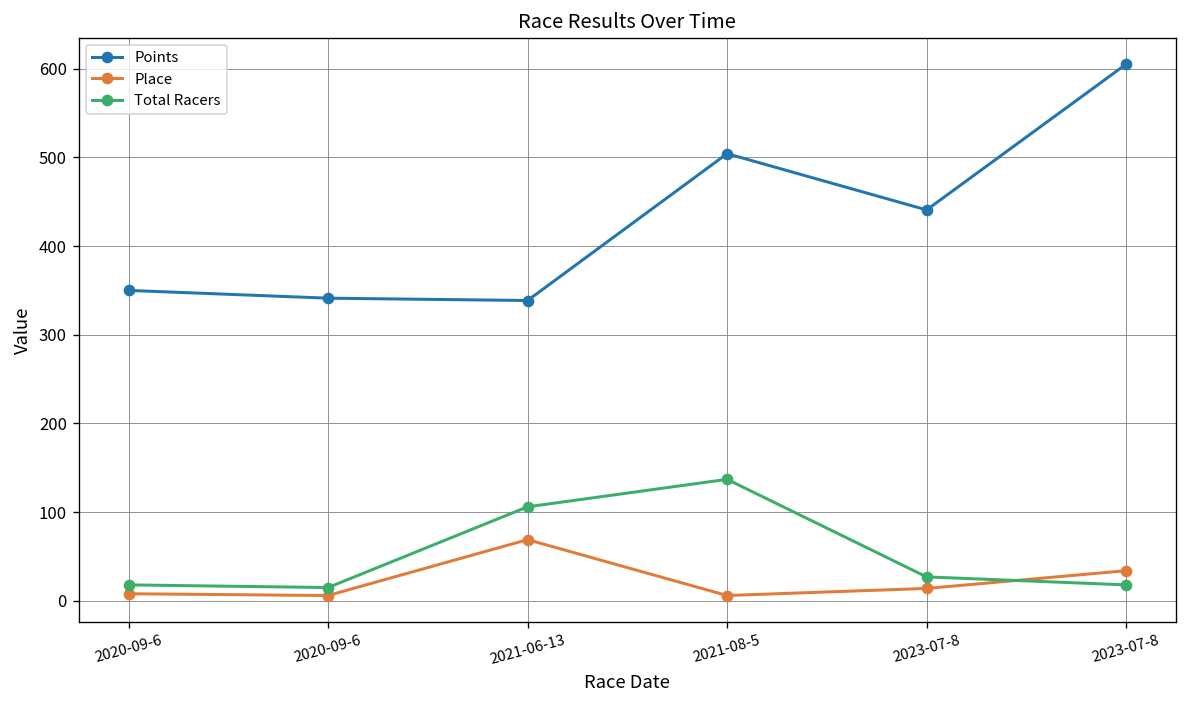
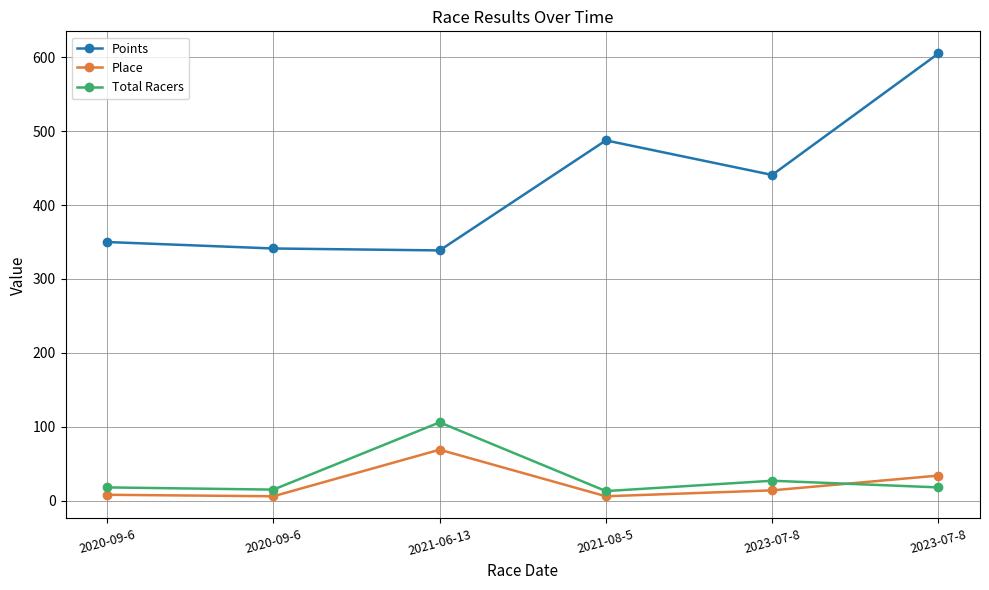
  {
    "Points": {
      "2021-06-13": 340,
-     "2021-08-5": 500
+     "2021-08-5": 490
    },
    "Place": {
      "2021-06-13": 70,
      "2021-08-5": 10
    },
    "Total Racers": {
      "2021-06-13": 110,
-     "2021-08-5": 140
+     "2021-08-5": 10
    }
  }
